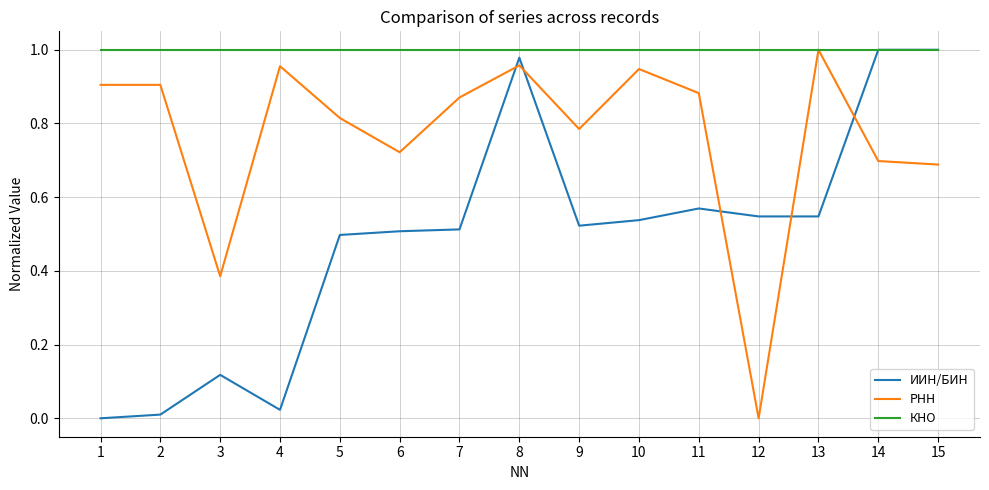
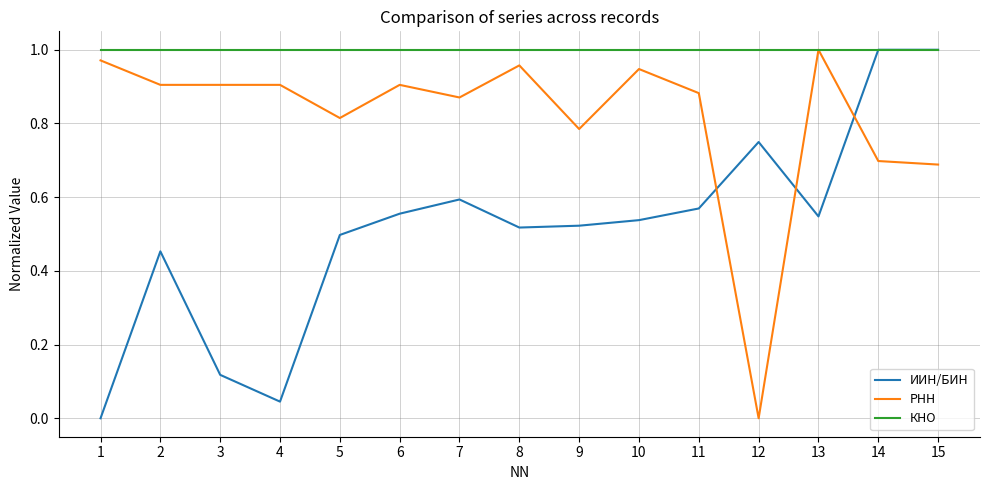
  {
    "ИИН/БИН": {
      "1": 0.00,
-     "2": 0.01,
+     "2": 0.45,
      "3": 0.12,
-     "4": 0.02,
+     "4": 0.05,
      "5": 0.50,
-     "6": 0.51,
-     "7": 0.51,
-     "8": 0.98,
+     "6": 0.56,
+     "7": 0.59,
+     "8": 0.52,
      "9": 0.52,
      "10": 0.54,
      "11": 0.57,
-     "12": 0.55,
+     "12": 0.75,
      "13": 0.55
    },
    "РНН": {
-     "1": 0.90,
+     "1": 0.97,
      "2": 0.90,
-     "3": 0.39,
-     "4": 0.96,
+     "3": 0.90,
+     "4": 0.90,
      "5": 0.81,
-     "6": 0.72,
+     "6": 0.90,
      "7": 0.87,
      "8": 0.96,
      "9": 0.78,
      "10": 0.95,
      "11": 0.88,
      "12": 0.00,
      "14": 0.70,
      "15": 0.69
    },
    "КНО": {
      "1": 1.00,
      "2": 1.00,
      "3": 1.00,
      "4": 1.00,
      "5": 1.00,
      "6": 1.00,
      "7": 1.00,
      "8": 1.00,
      "9": 1.00,
      "10": 1.00,
      "11": 1.00,
      "12": 1.00
    }
  }
